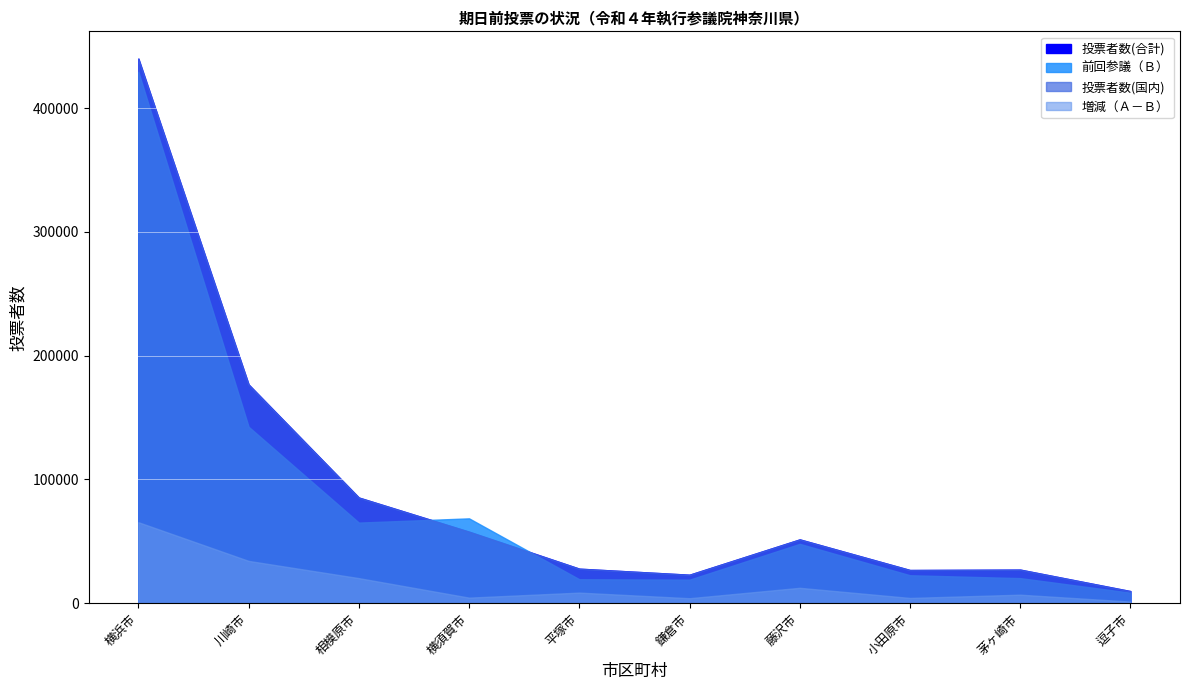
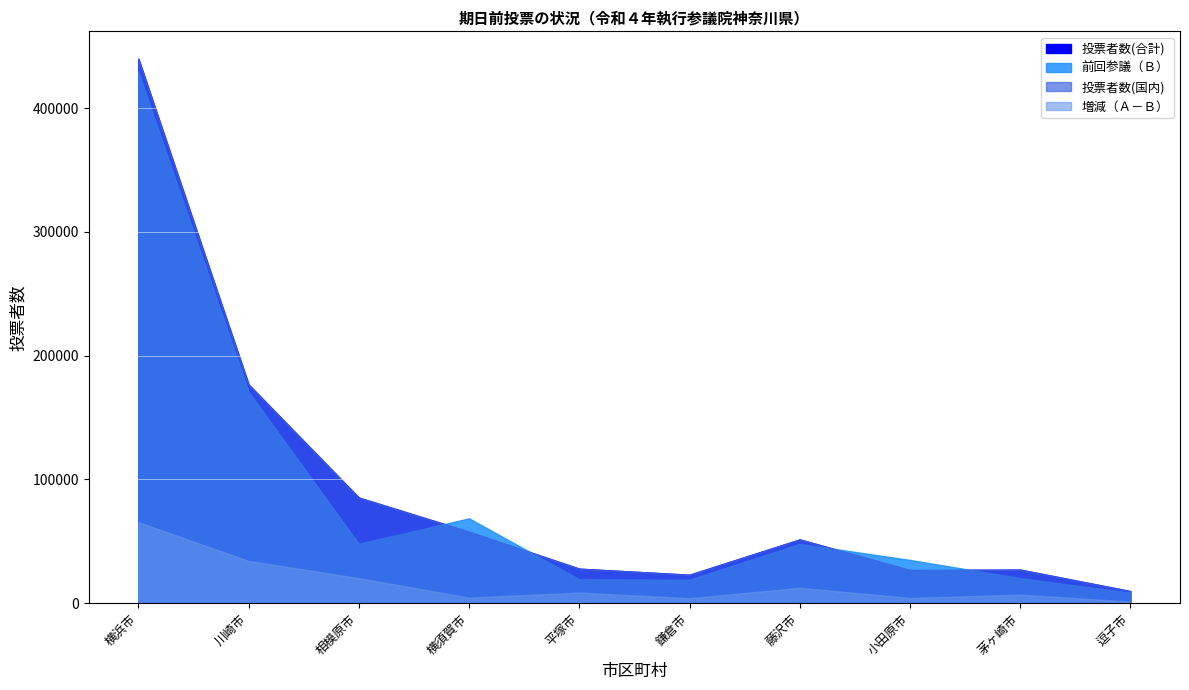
  {
    "前回参議（Ｂ）": {
      "横浜市": 429000,
-     "川崎市": 143000,
-     "相模原市": 65000,
+     "川崎市": 171000,
+     "相模原市": 48000,
      "横須賀市": 69000,
      "平塚市": 19000,
      "鎌倉市": 19000,
      "藤沢市": 48000,
-     "小田原市": 23000,
+     "小田原市": 35000,
      "茅ヶ崎市": 20000
    }
  }
